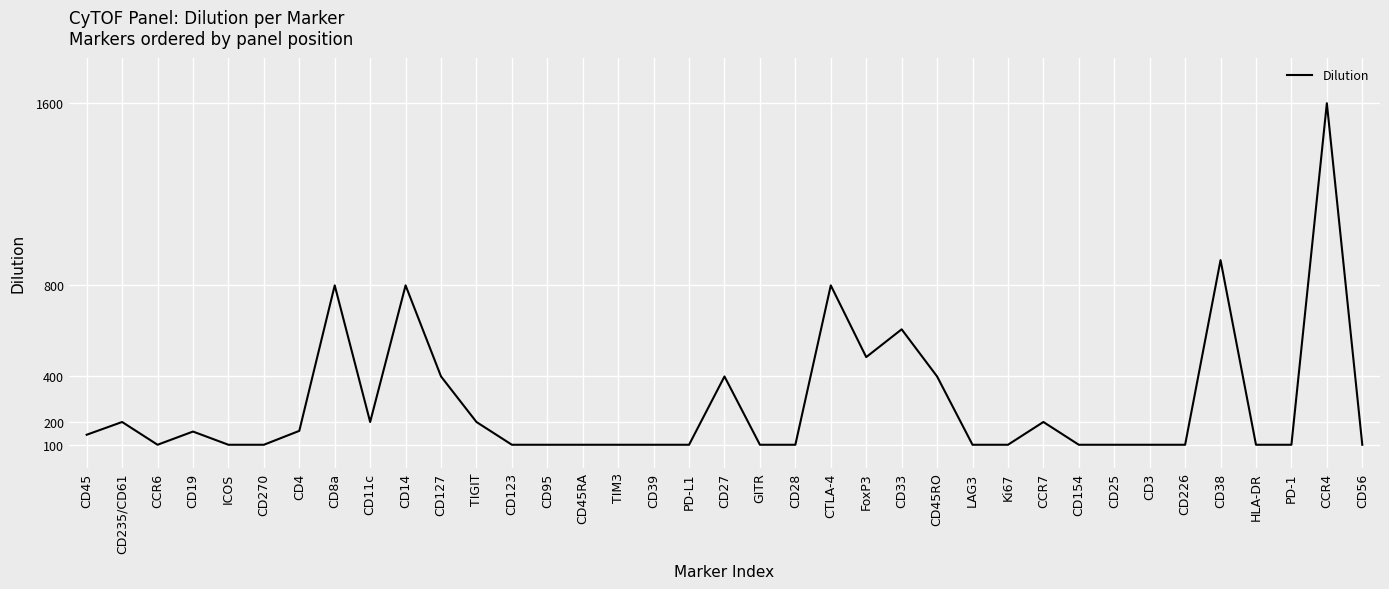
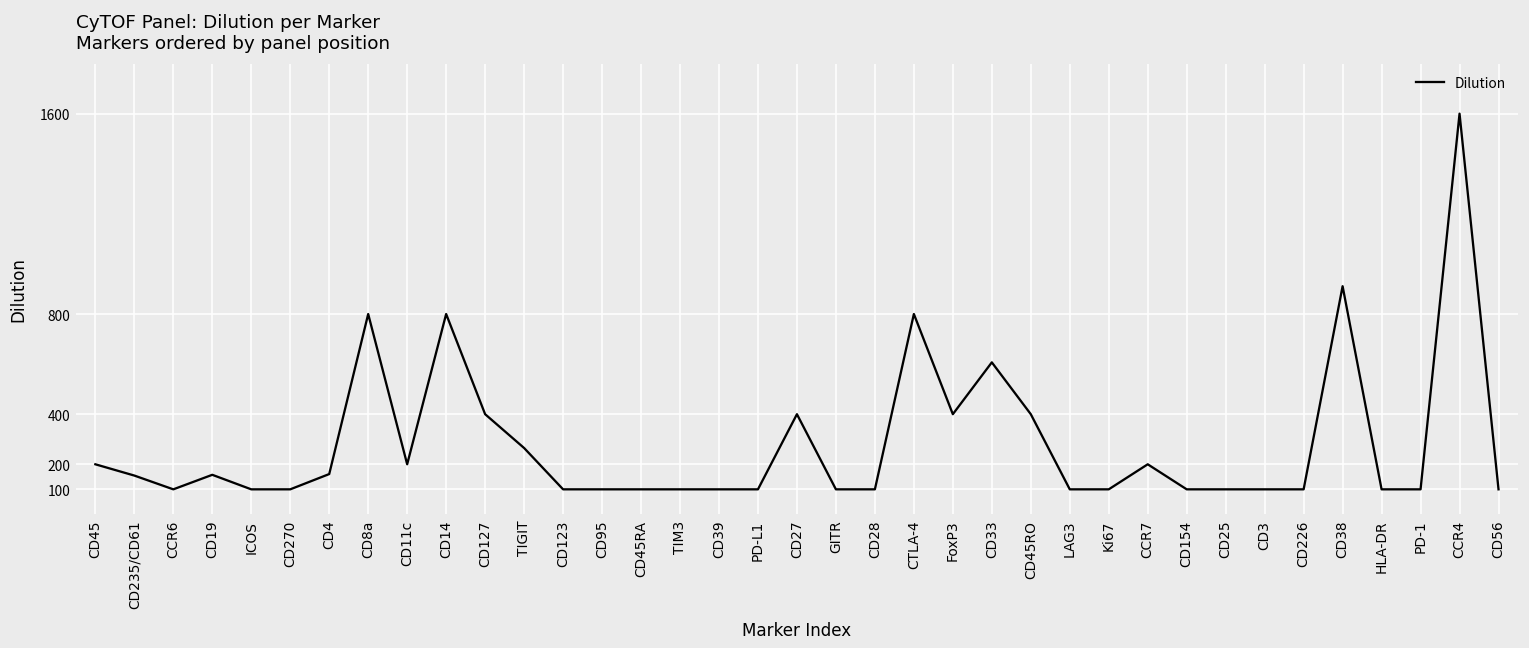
  {
-   "CD45": 140,
-   "CD235/CD61": 200,
+   "CD45": 200,
+   "CD235/CD61": 160,
    "CCR6": 100,
    "CD19": 160,
    "ICOS": 100,
    "CD270": 100,
    "CD4": 160,
    "CD8a": 800,
    "CD11c": 200,
    "CD14": 800,
    "CD127": 400,
-   "TIGIT": 200,
+   "TIGIT": 270,
    "CD123": 100,
    "CD95": 100,
    "CD45RA": 100,
    "TIM3": 100,
    "CD39": 100,
    "PD-L1": 100,
    "CD27": 400,
    "GITR": 100,
    "CD28": 100,
    "CTLA-4": 800,
-   "FoxP3": 490,
+   "FoxP3": 400,
    "CD33": 610,
    "CD45RO": 400,
    "LAG3": 100,
    "Ki67": 100,
    "CCR7": 200,
    "CD154": 100,
    "CD25": 100,
    "CD3": 100,
    "CD226": 100,
    "CD38": 910,
    "HLA-DR": 100,
    "PD-1": 100,
    "CCR4": 1600,
    "CD56": 100
  }
